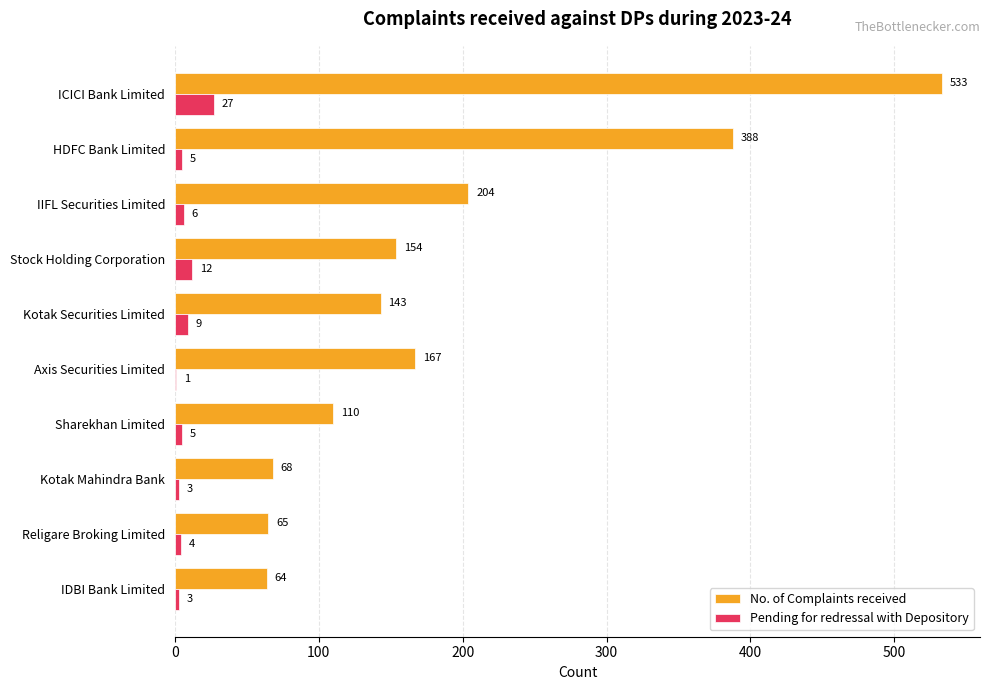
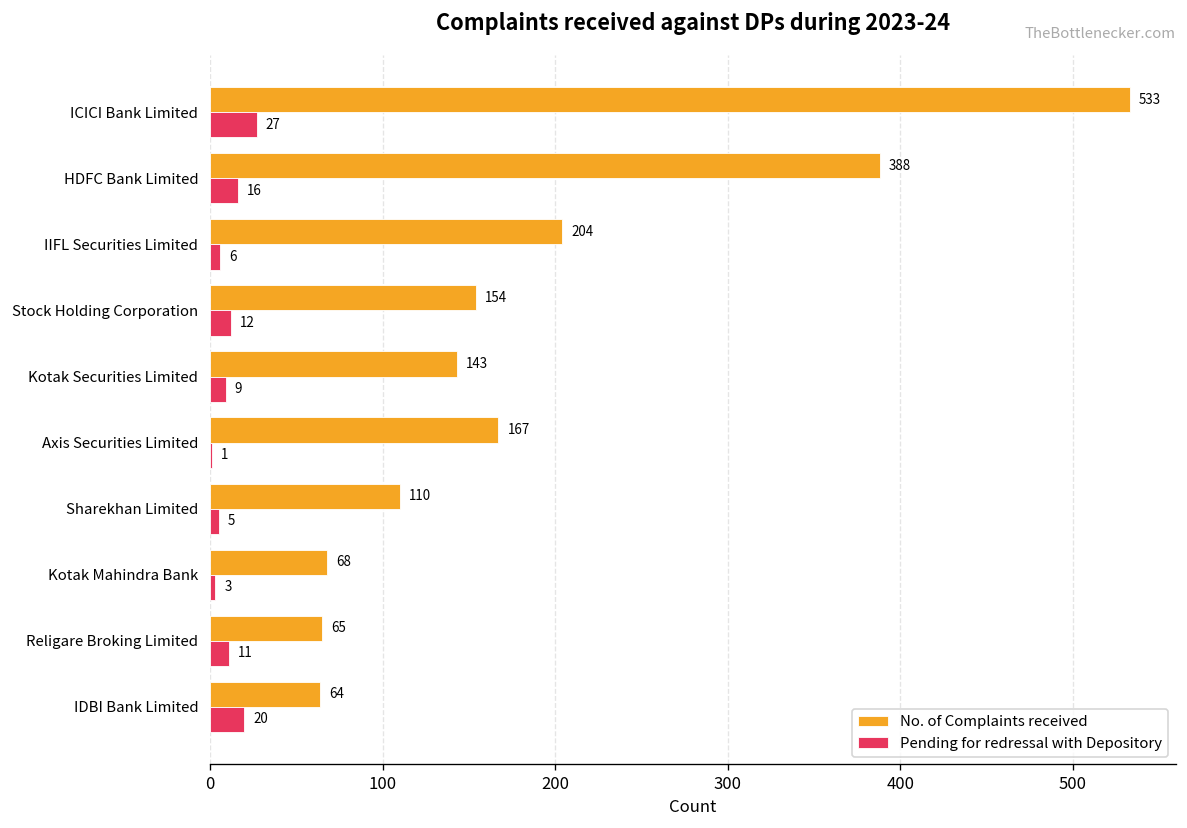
  {
    "No. of Complaints received": {
      "ICICI Bank Limited": 533,
      "HDFC Bank Limited": 388,
      "IIFL Securities Limited": 204,
      "Stock Holding Corporation": 154,
      "Kotak Securities Limited": 143,
      "Axis Securities Limited": 167,
      "Sharekhan Limited": 110,
      "Kotak Mahindra Bank": 68,
      "Religare Broking Limited": 65,
      "IDBI Bank Limited": 64
    },
    "Pending for redressal with Depository": {
      "ICICI Bank Limited": 27,
-     "HDFC Bank Limited": 5,
+     "HDFC Bank Limited": 16,
      "IIFL Securities Limited": 6,
      "Stock Holding Corporation": 12,
      "Kotak Securities Limited": 9,
      "Axis Securities Limited": 1,
      "Sharekhan Limited": 5,
      "Kotak Mahindra Bank": 3,
-     "Religare Broking Limited": 4,
-     "IDBI Bank Limited": 3
+     "Religare Broking Limited": 11,
+     "IDBI Bank Limited": 20
    }
  }
